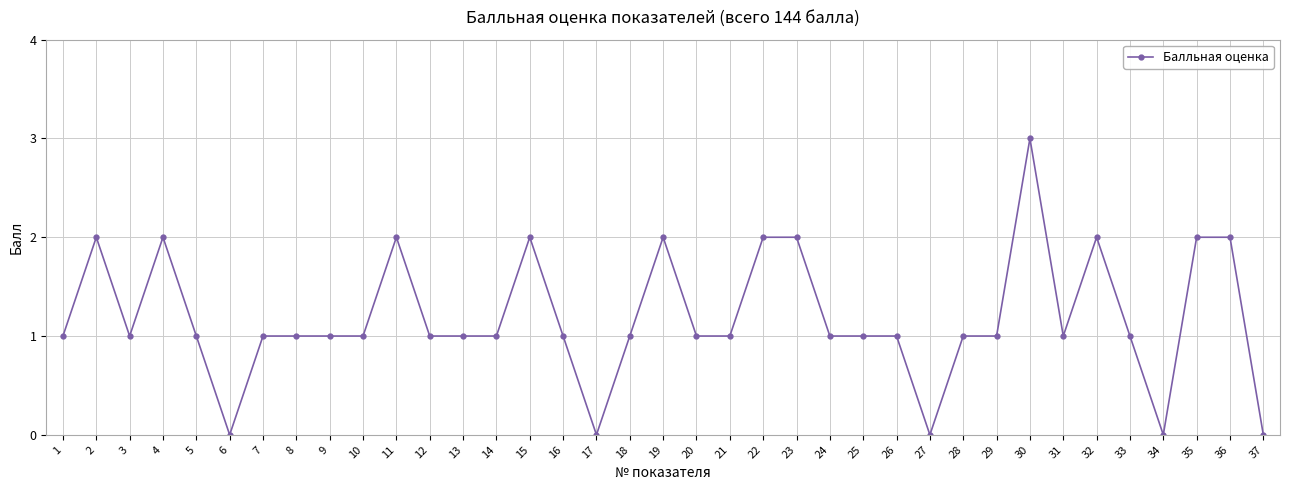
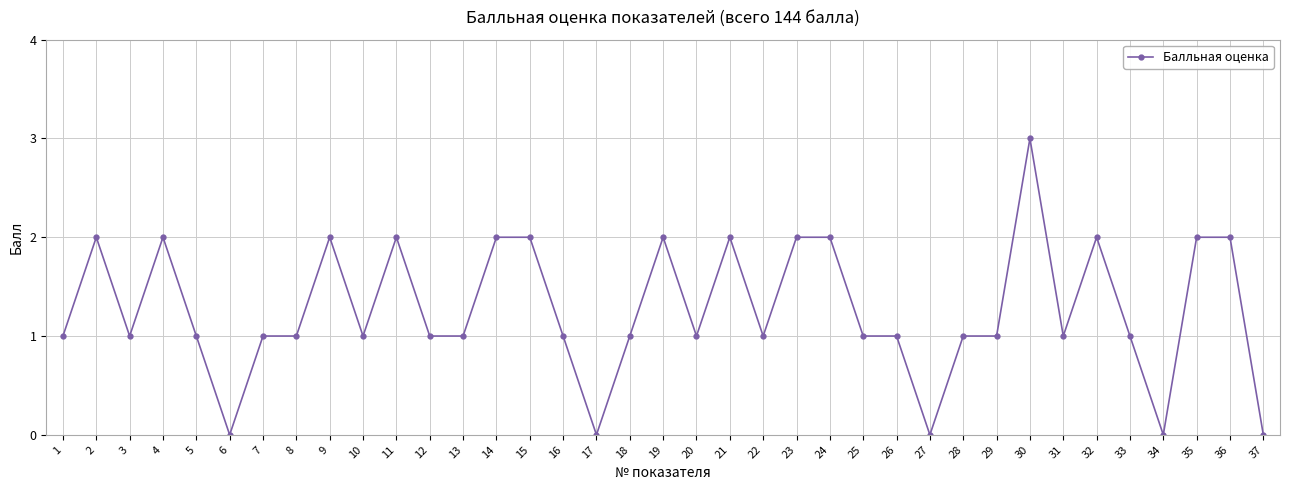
  {
    "1": 1,
    "2": 2,
    "3": 1,
    "4": 2,
    "5": 1,
    "6": 0,
    "7": 1,
    "8": 1,
-   "9": 1,
+   "9": 2,
    "10": 1,
    "11": 2,
    "12": 1,
    "13": 1,
-   "14": 1,
+   "14": 2,
    "15": 2,
    "16": 1,
    "17": 0,
    "18": 1,
    "19": 2,
    "20": 1,
-   "21": 1,
-   "22": 2,
+   "21": 2,
+   "22": 1,
    "23": 2,
-   "24": 1,
+   "24": 2,
    "25": 1,
    "26": 1,
    "27": 0,
    "28": 1,
    "29": 1,
    "30": 3,
    "31": 1,
    "32": 2,
    "33": 1,
    "34": 0,
    "35": 2,
    "36": 2,
    "37": 0
  }
